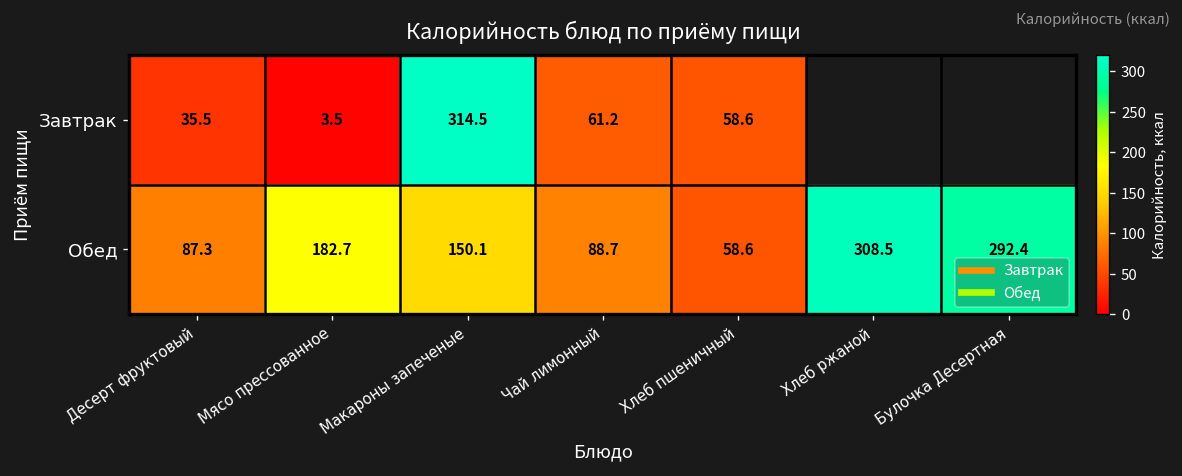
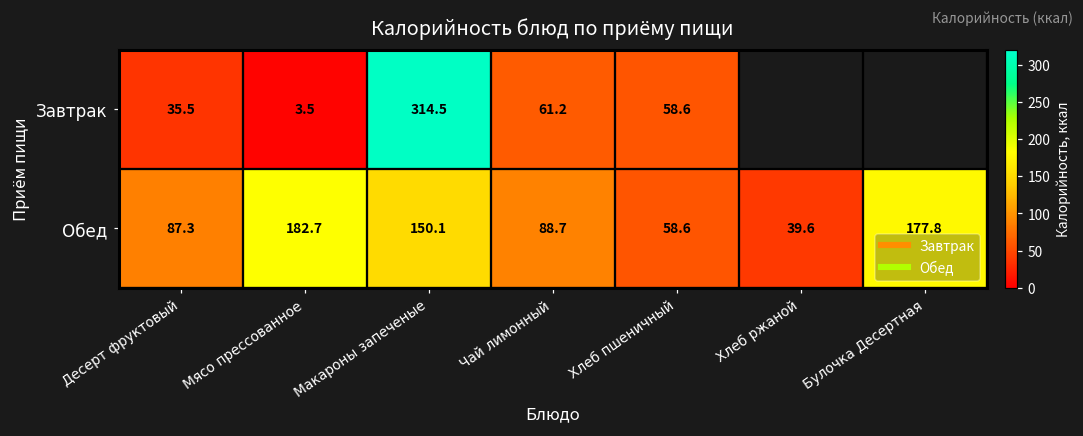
  {
    "Завтрак": {
      "Десерт фруктовый": 35.5,
      "Мясо прессованное": 3.5,
      "Макароны запеченые": 314.5,
      "Чай лимонный": 61.2,
      "Хлеб пшеничный": 58.6
    },
    "Обед": {
      "Десерт фруктовый": 87.3,
      "Мясо прессованное": 182.7,
      "Макароны запеченые": 150.1,
      "Чай лимонный": 88.7,
      "Хлеб пшеничный": 58.6,
-     "Хлеб ржаной": 308.5,
-     "Булочка Десертная": 292.4
+     "Хлеб ржаной": 39.6,
+     "Булочка Десертная": 177.8
    }
  }
